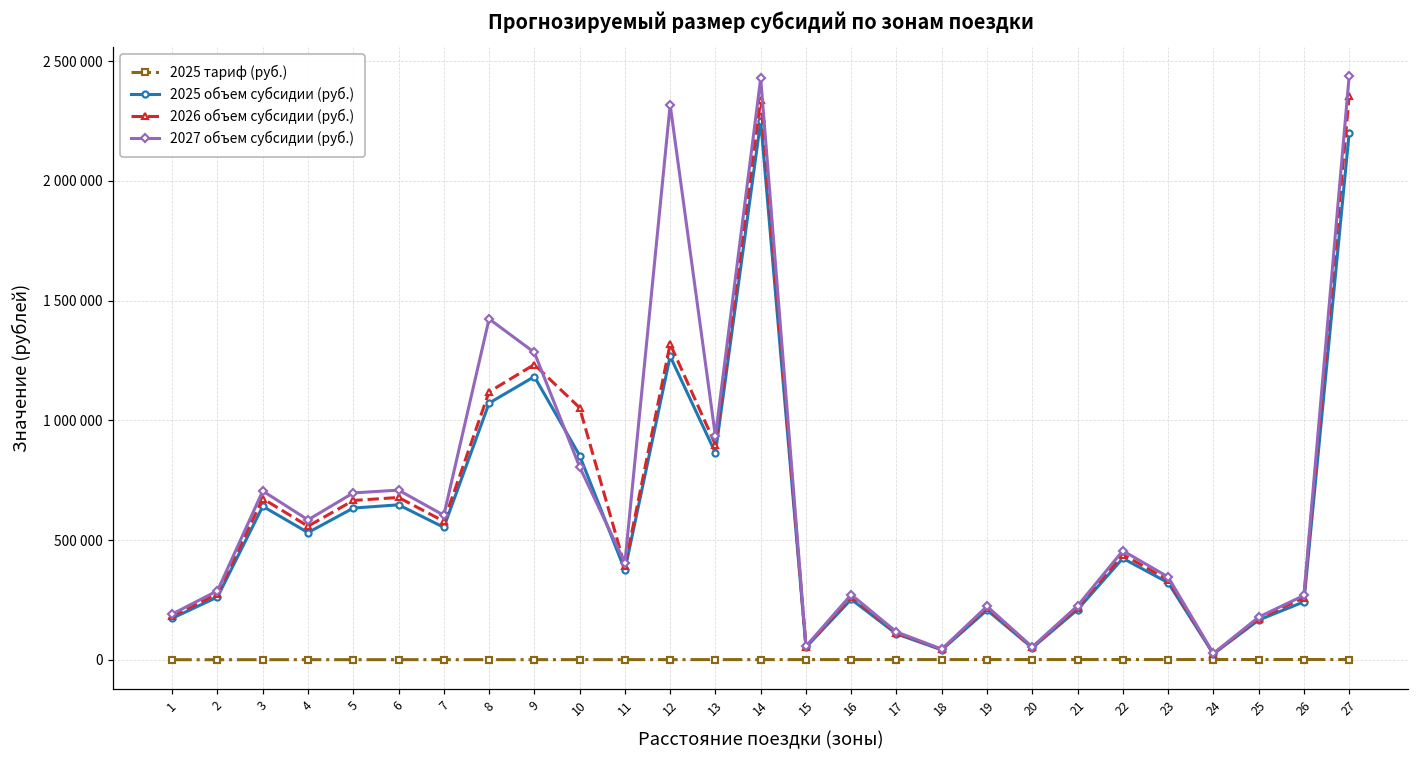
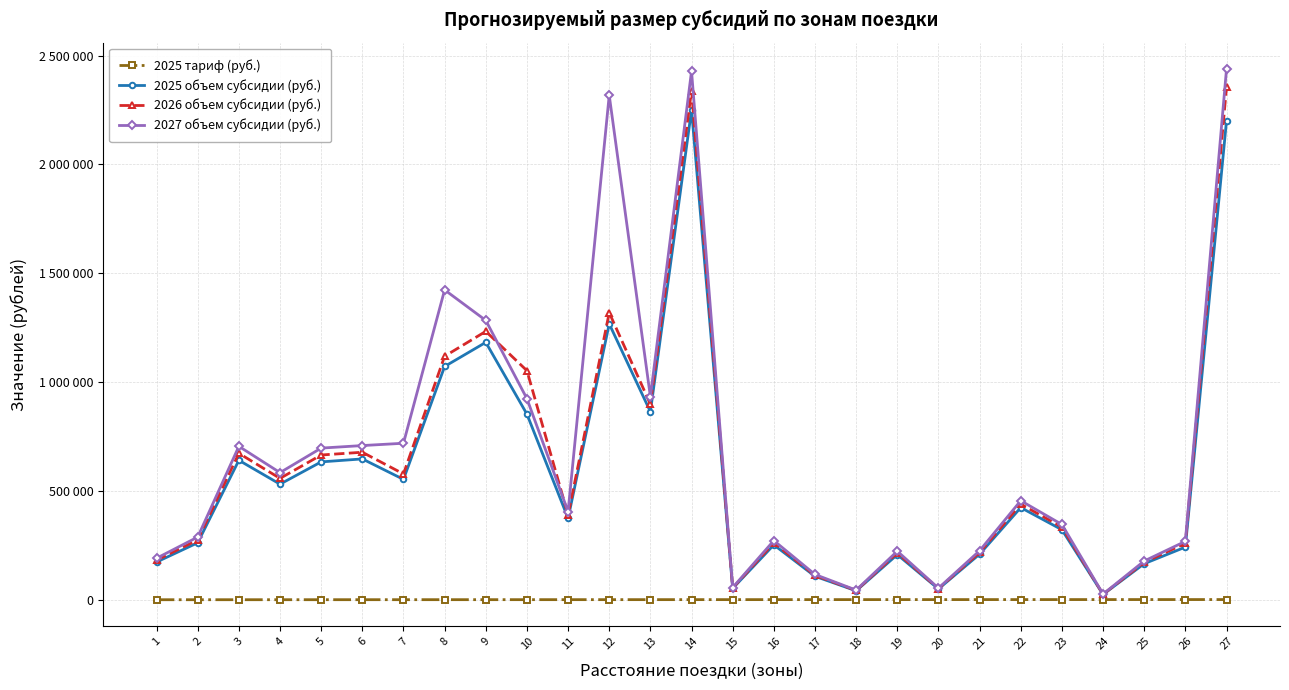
  {
    "2025 тариф (руб.)": {
      "1": 0,
      "2": 0,
      "3": 0,
      "4": 0,
      "5": 0,
      "6": 0,
      "7": 0,
      "8": 0,
      "9": 0,
      "10": 0,
      "11": 0,
      "12": 0,
      "13": 0,
      "14": 0,
      "15": 0,
      "16": 0,
      "17": 0,
      "18": 0,
      "19": 0,
      "20": 0,
      "21": 0,
      "22": 0,
      "23": 0,
      "24": 0,
      "25": 0,
      "26": 0,
      "27": 0
    },
    "2025 объем субсидии (руб.)": {
      "2": 260000,
      "3": 640000,
      "4": 530000,
      "5": 630000,
      "6": 650000,
      "7": 550000,
      "8": 1070000,
      "9": 1180000,
      "10": 850000,
      "11": 370000,
      "12": 1270000,
      "13": 860000,
      "14": 2250000,
      "22": 420000,
      "23": 320000,
      "26": 240000,
      "27": 2200000
    },
    "2026 объем субсидии (руб.)": {
      "2": 270000,
      "3": 670000,
      "4": 560000,
      "5": 670000,
      "6": 680000,
      "7": 580000,
      "8": 1120000,
      "9": 1230000,
      "10": 1050000,
      "11": 390000,
      "12": 1320000,
      "13": 900000,
      "14": 2340000,
      "22": 440000,
      "23": 330000,
      "27": 2350000
    },
    "2027 объем субсидии (руб.)": {
      "2": 290000,
      "3": 700000,
      "4": 580000,
      "5": 700000,
      "6": 710000,
-     "7": 600000,
+     "7": 720000,
      "8": 1420000,
      "9": 1280000,
-     "10": 810000,
+     "10": 920000,
      "11": 400000,
      "12": 2320000,
      "13": 930000,
      "14": 2430000,
      "22": 460000,
      "23": 350000,
      "27": 2440000
    }
  }
